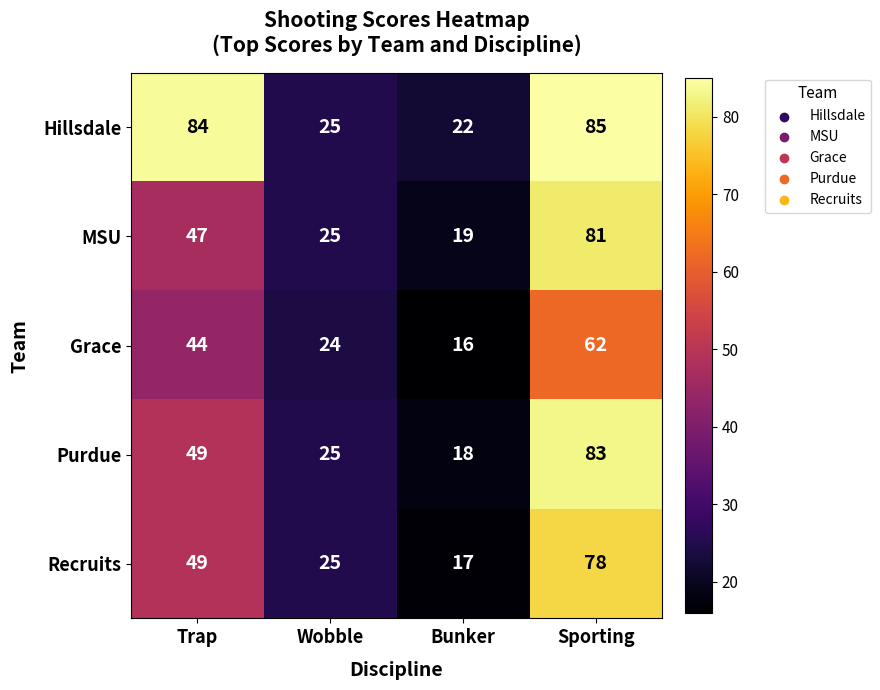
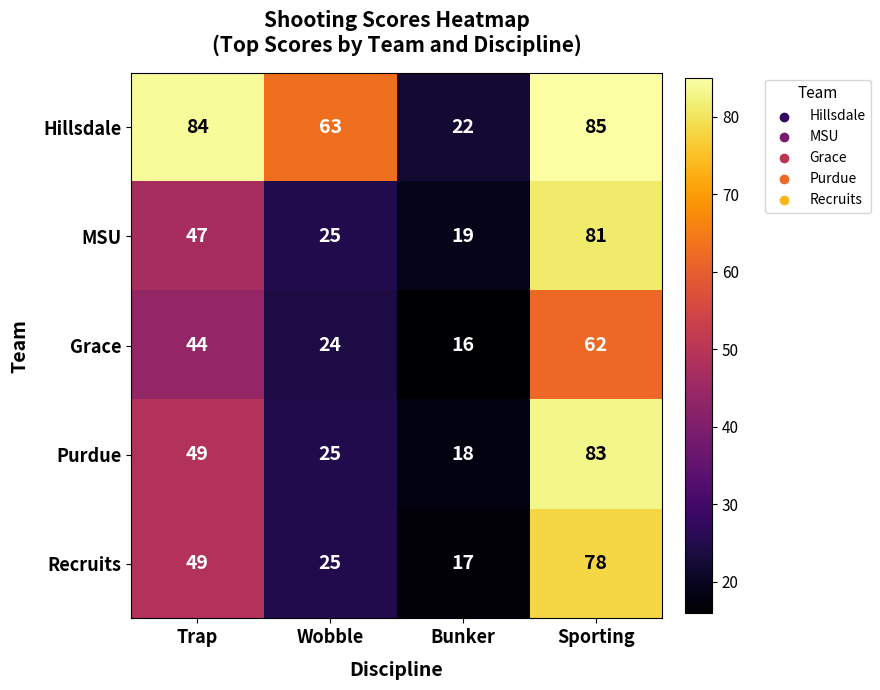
  {
    "Hillsdale": {
      "Trap": 84,
-     "Wobble": 25,
+     "Wobble": 63,
      "Bunker": 22,
      "Sporting": 85
    },
    "MSU": {
      "Trap": 47,
      "Wobble": 25,
      "Bunker": 19,
      "Sporting": 81
    },
    "Grace": {
      "Trap": 44,
      "Wobble": 24,
      "Bunker": 16,
      "Sporting": 62
    },
    "Purdue": {
      "Trap": 49,
      "Wobble": 25,
      "Bunker": 18,
      "Sporting": 83
    },
    "Recruits": {
      "Trap": 49,
      "Wobble": 25,
      "Bunker": 17,
      "Sporting": 78
    }
  }
